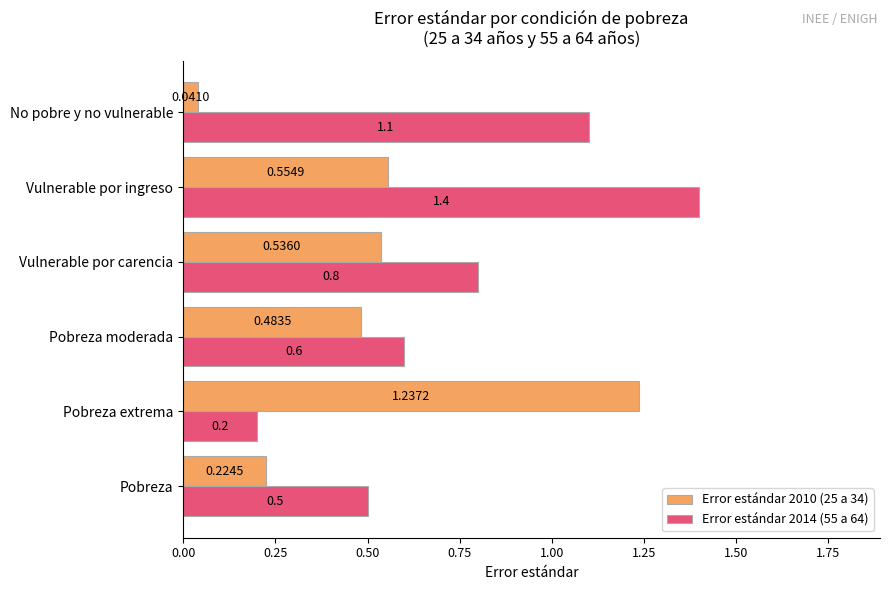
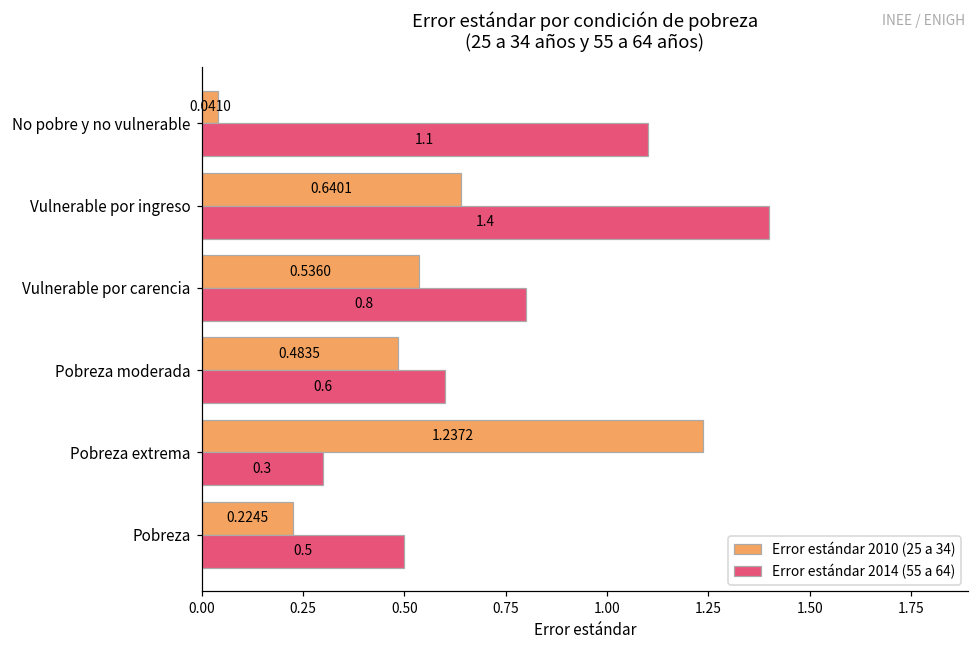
  {
    "Error estándar 2010 (25 a 34)": {
      "No pobre y no vulnerable": 0.0410,
-     "Vulnerable por ingreso": 0.5549,
+     "Vulnerable por ingreso": 0.6401,
      "Vulnerable por carencia": 0.5360,
      "Pobreza moderada": 0.4835,
      "Pobreza extrema": 1.2372,
      "Pobreza": 0.2245
    },
    "Error estándar 2014 (55 a 64)": {
      "No pobre y no vulnerable": 1.1,
      "Vulnerable por ingreso": 1.4,
      "Vulnerable por carencia": 0.8,
      "Pobreza moderada": 0.6,
-     "Pobreza extrema": 0.2,
+     "Pobreza extrema": 0.3,
      "Pobreza": 0.5
    }
  }
